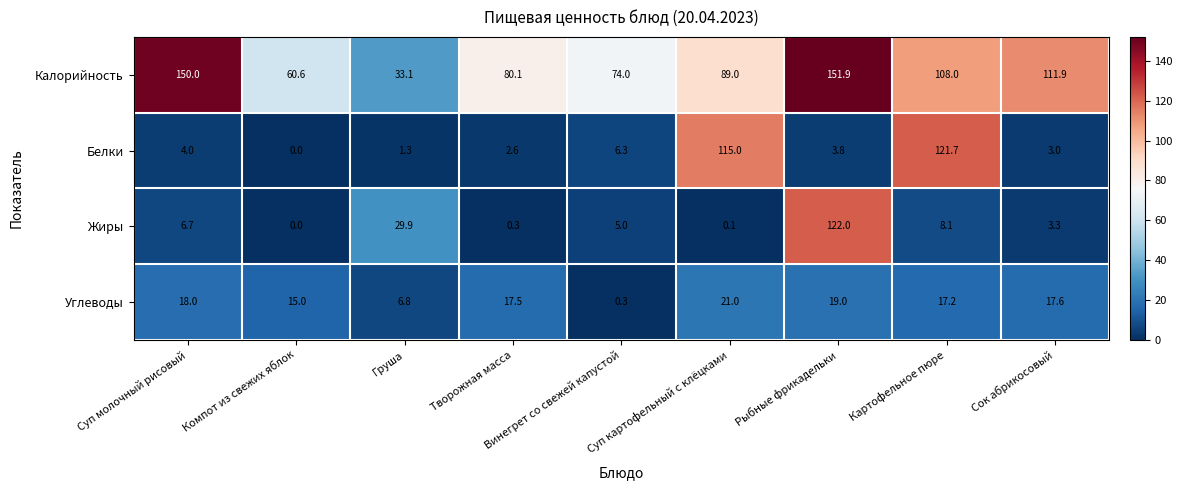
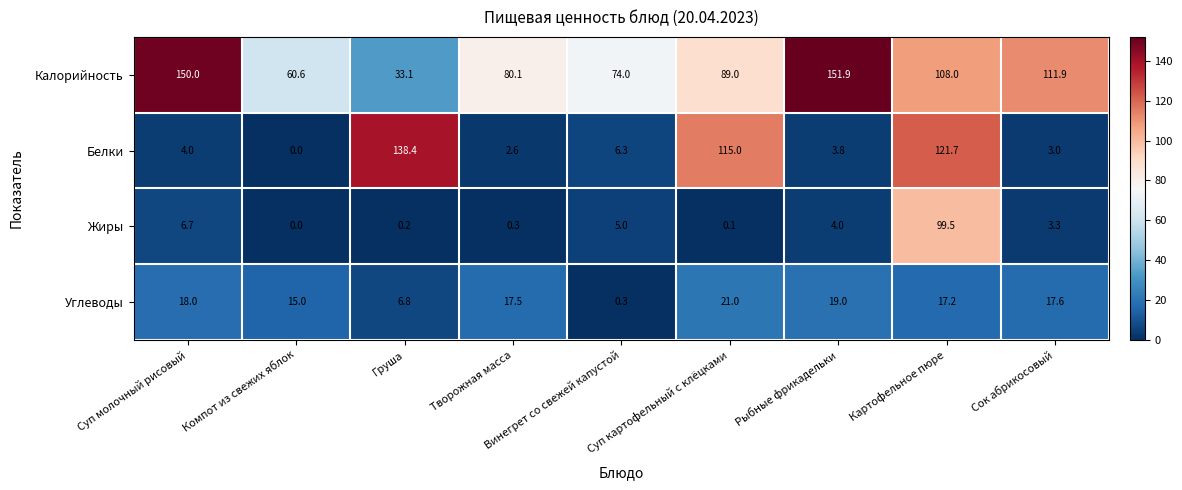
  {
    "Калорийность": {
      "Суп молочный рисовый": 150.0,
      "Компот из свежих яблок": 60.6,
      "Груша": 33.1,
      "Творожная масса": 80.1,
      "Винегрет со свежей капустой": 74.0,
      "Суп картофельный с клёцками": 89.0,
      "Рыбные фрикадельки": 151.9,
      "Картофельное пюре": 108.0,
      "Сок абрикосовый": 111.9
    },
    "Белки": {
      "Суп молочный рисовый": 4.0,
      "Компот из свежих яблок": 0.0,
-     "Груша": 1.3,
+     "Груша": 138.4,
      "Творожная масса": 2.6,
      "Винегрет со свежей капустой": 6.3,
      "Суп картофельный с клёцками": 115.0,
      "Рыбные фрикадельки": 3.8,
      "Картофельное пюре": 121.7,
      "Сок абрикосовый": 3.0
    },
    "Жиры": {
      "Суп молочный рисовый": 6.7,
      "Компот из свежих яблок": 0.0,
-     "Груша": 29.9,
+     "Груша": 0.2,
      "Творожная масса": 0.3,
      "Винегрет со свежей капустой": 5.0,
      "Суп картофельный с клёцками": 0.1,
-     "Рыбные фрикадельки": 122.0,
-     "Картофельное пюре": 8.1,
+     "Рыбные фрикадельки": 4.0,
+     "Картофельное пюре": 99.5,
      "Сок абрикосовый": 3.3
    },
    "Углеводы": {
      "Суп молочный рисовый": 18.0,
      "Компот из свежих яблок": 15.0,
      "Груша": 6.8,
      "Творожная масса": 17.5,
      "Винегрет со свежей капустой": 0.3,
      "Суп картофельный с клёцками": 21.0,
      "Рыбные фрикадельки": 19.0,
      "Картофельное пюре": 17.2,
      "Сок абрикосовый": 17.6
    }
  }
